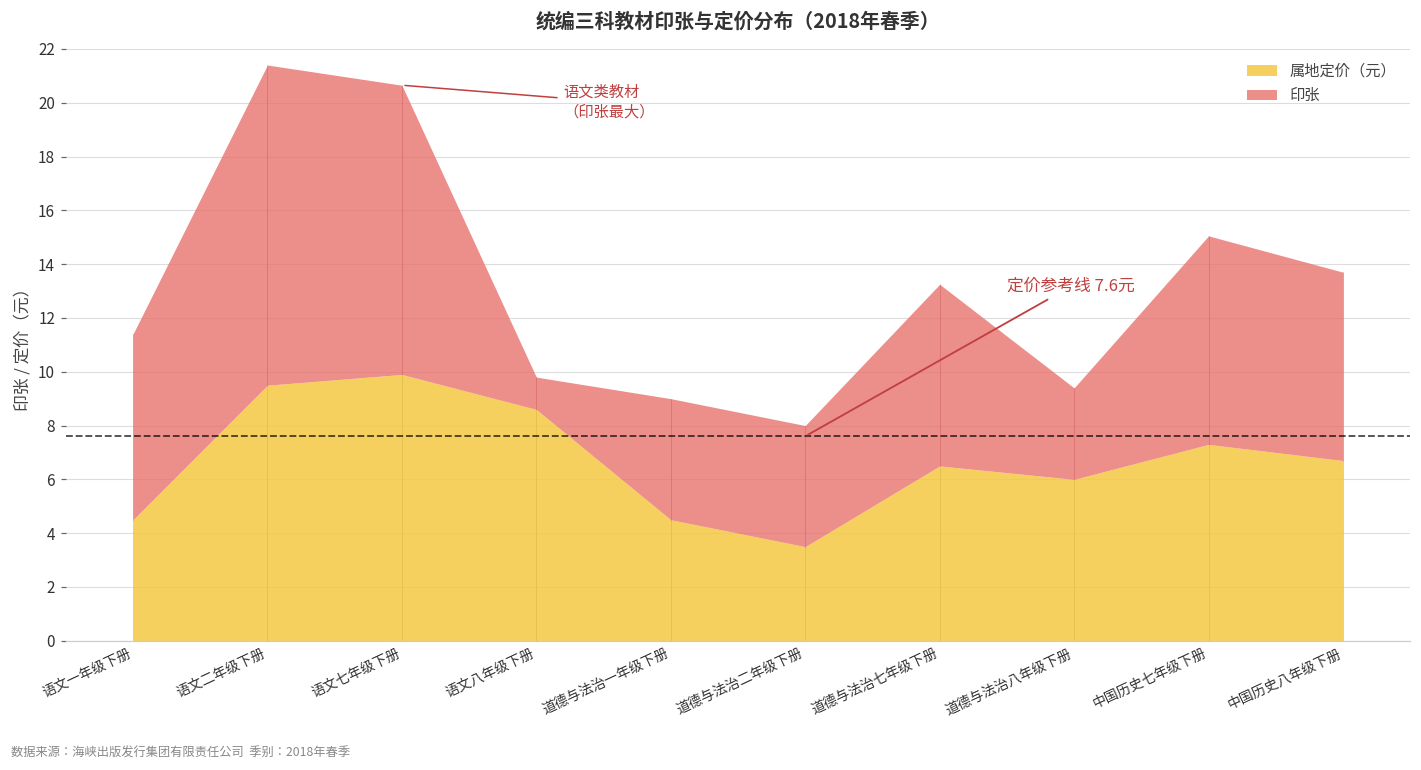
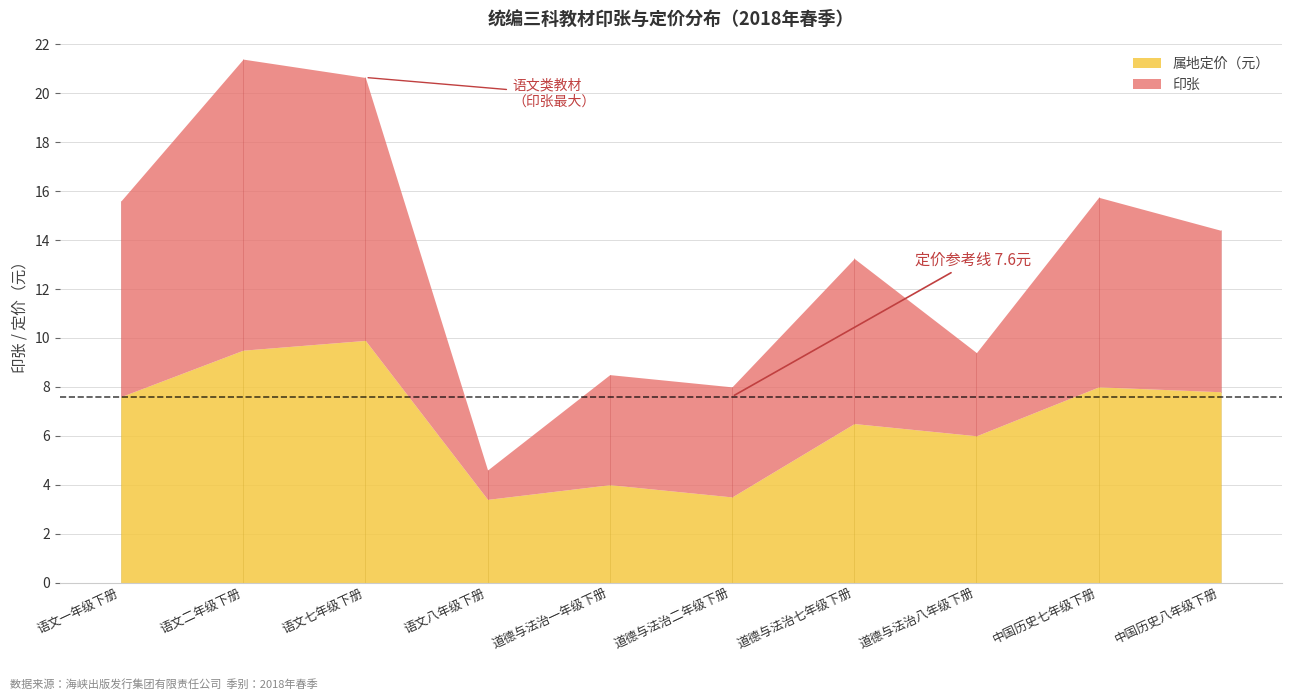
  {
    "属地定价（元）": {
-     "语文一年级下册": 4.5,
+     "语文一年级下册": 7.6,
      "语文二年级下册": 9.5,
      "语文七年级下册": 9.9,
-     "语文八年级下册": 8.6,
-     "道德与法治一年级下册": 4.5,
+     "语文八年级下册": 3.4,
+     "道德与法治一年级下册": 4.0,
      "道德与法治二年级下册": 3.5,
      "道德与法治七年级下册": 6.5,
      "道德与法治八年级下册": 6.0,
-     "中国历史七年级下册": 7.3,
-     "中国历史八年级下册": 6.7
+     "中国历史七年级下册": 8.0,
+     "中国历史八年级下册": 7.8
    },
    "印张": {
-     "语文一年级下册": 6.9,
+     "语文一年级下册": 8.0,
      "语文二年级下册": 11.9,
      "语文七年级下册": 10.7,
      "语文八年级下册": 1.2,
      "道德与法治一年级下册": 4.5,
      "道德与法治二年级下册": 4.5,
      "中国历史七年级下册": 7.8,
-     "中国历史八年级下册": 7.0
+     "中国历史八年级下册": 6.6
    }
  }
